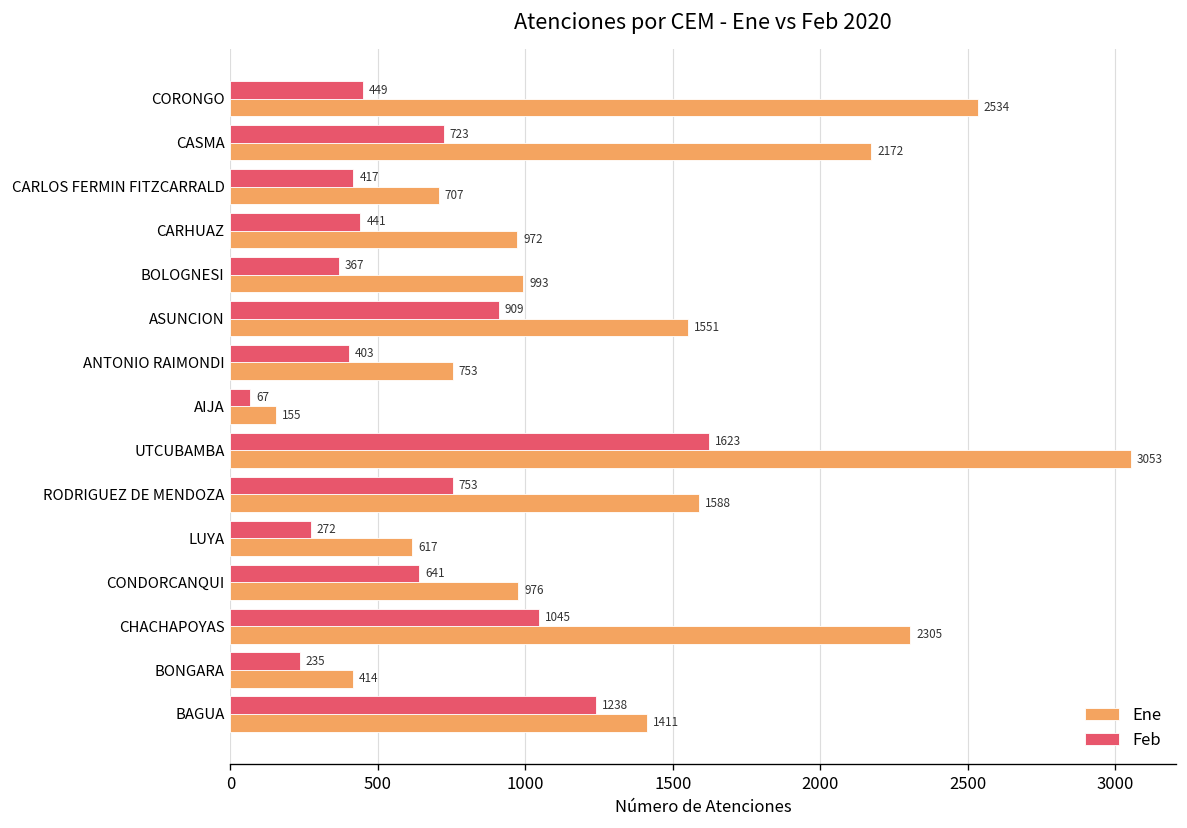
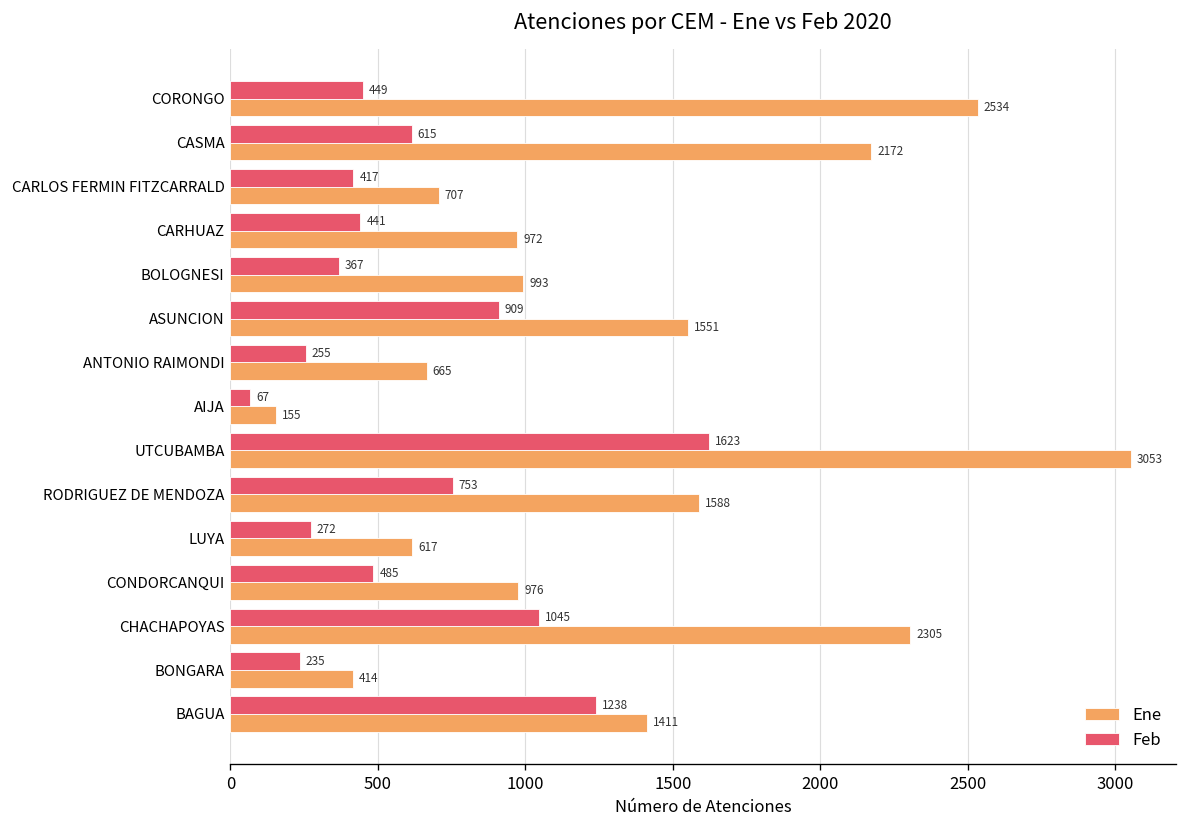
  {
    "Ene": {
      "CORONGO": 2534,
      "CASMA": 2172,
      "CARLOS FERMIN FITZCARRALD": 707,
      "CARHUAZ": 972,
      "BOLOGNESI": 993,
      "ASUNCION": 1551,
-     "ANTONIO RAIMONDI": 753,
+     "ANTONIO RAIMONDI": 665,
      "AIJA": 155,
      "UTCUBAMBA": 3053,
      "RODRIGUEZ DE MENDOZA": 1588,
      "LUYA": 617,
      "CONDORCANQUI": 976,
      "CHACHAPOYAS": 2305,
      "BONGARA": 414,
      "BAGUA": 1411
    },
    "Feb": {
      "CORONGO": 449,
-     "CASMA": 723,
+     "CASMA": 615,
      "CARLOS FERMIN FITZCARRALD": 417,
      "CARHUAZ": 441,
      "BOLOGNESI": 367,
      "ASUNCION": 909,
-     "ANTONIO RAIMONDI": 403,
+     "ANTONIO RAIMONDI": 255,
      "AIJA": 67,
      "UTCUBAMBA": 1623,
      "RODRIGUEZ DE MENDOZA": 753,
      "LUYA": 272,
-     "CONDORCANQUI": 641,
+     "CONDORCANQUI": 485,
      "CHACHAPOYAS": 1045,
      "BONGARA": 235,
      "BAGUA": 1238
    }
  }
